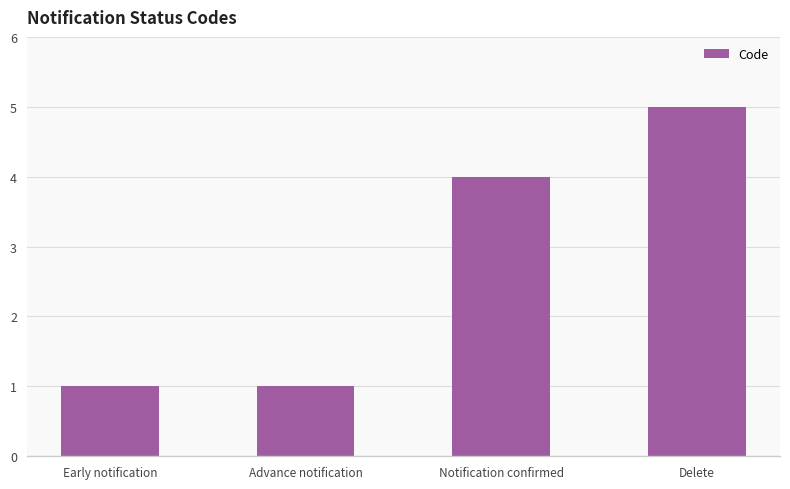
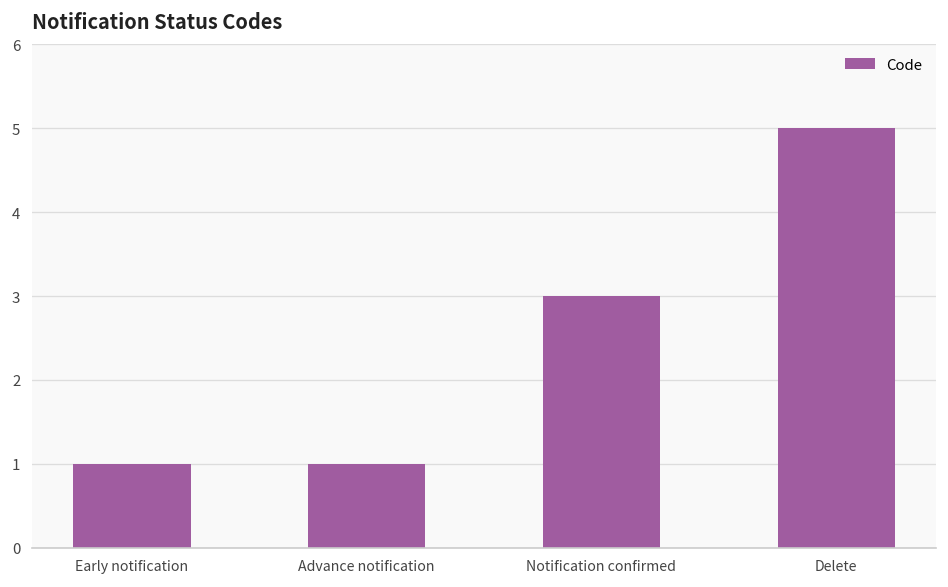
  {
    "Early notification": 1,
    "Advance notification": 1,
-   "Notification confirmed": 4,
+   "Notification confirmed": 3,
    "Delete": 5
  }
